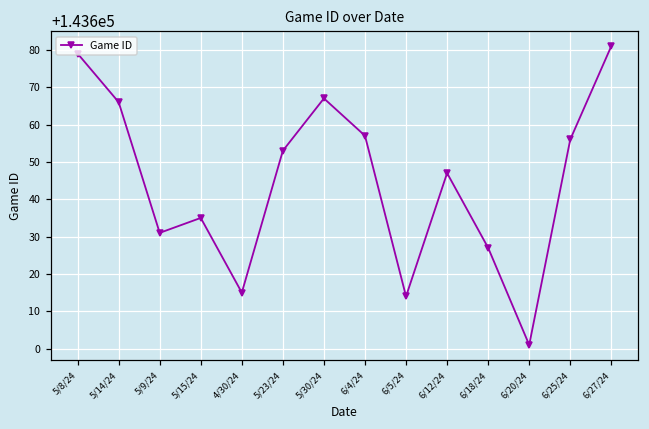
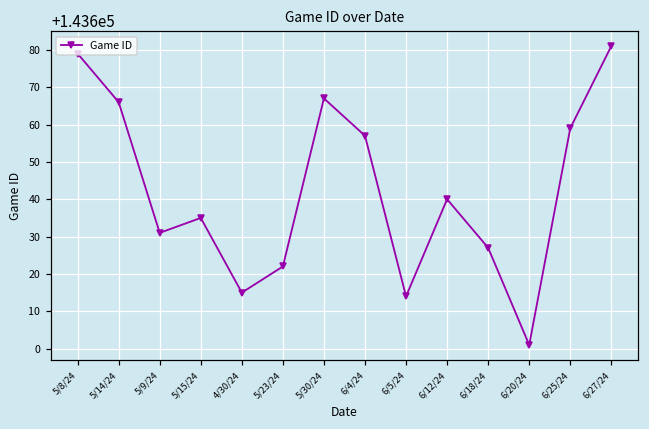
  {
    "5/14/24": 143666,
    "5/9/24": 143631,
    "5/15/24": 143635,
    "4/30/24": 143615,
-   "5/23/24": 143653,
+   "5/23/24": 143622,
    "5/30/24": 143667,
    "6/4/24": 143657,
    "6/5/24": 143614,
-   "6/12/24": 143647,
+   "6/12/24": 143640,
    "6/18/24": 143627,
    "6/20/24": 143601,
-   "6/25/24": 143656,
+   "6/25/24": 143659,
    "6/27/24": 143681
  }
